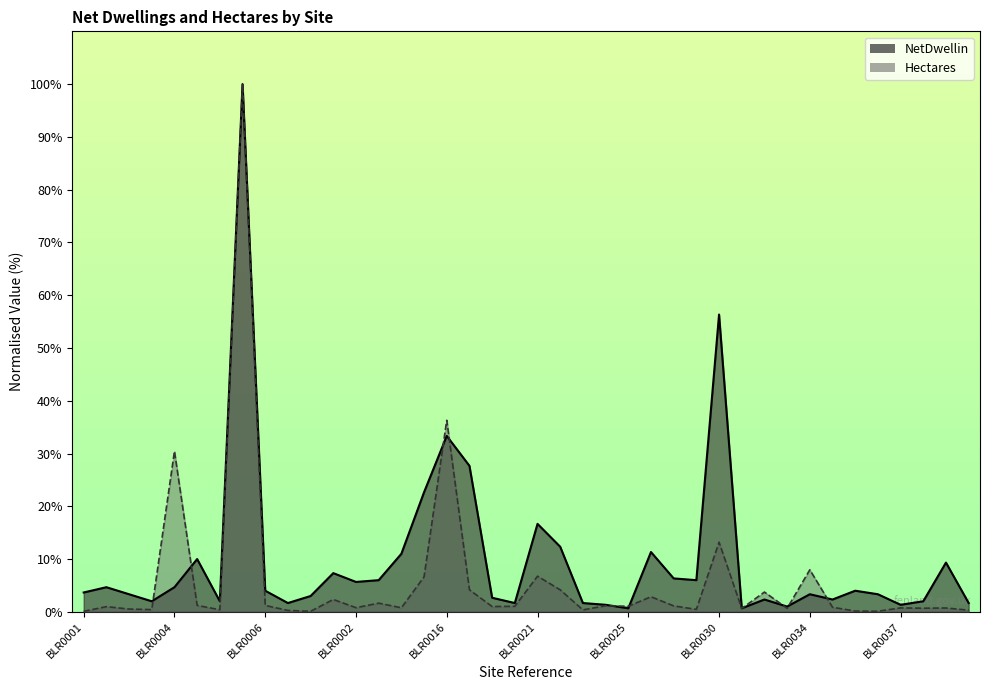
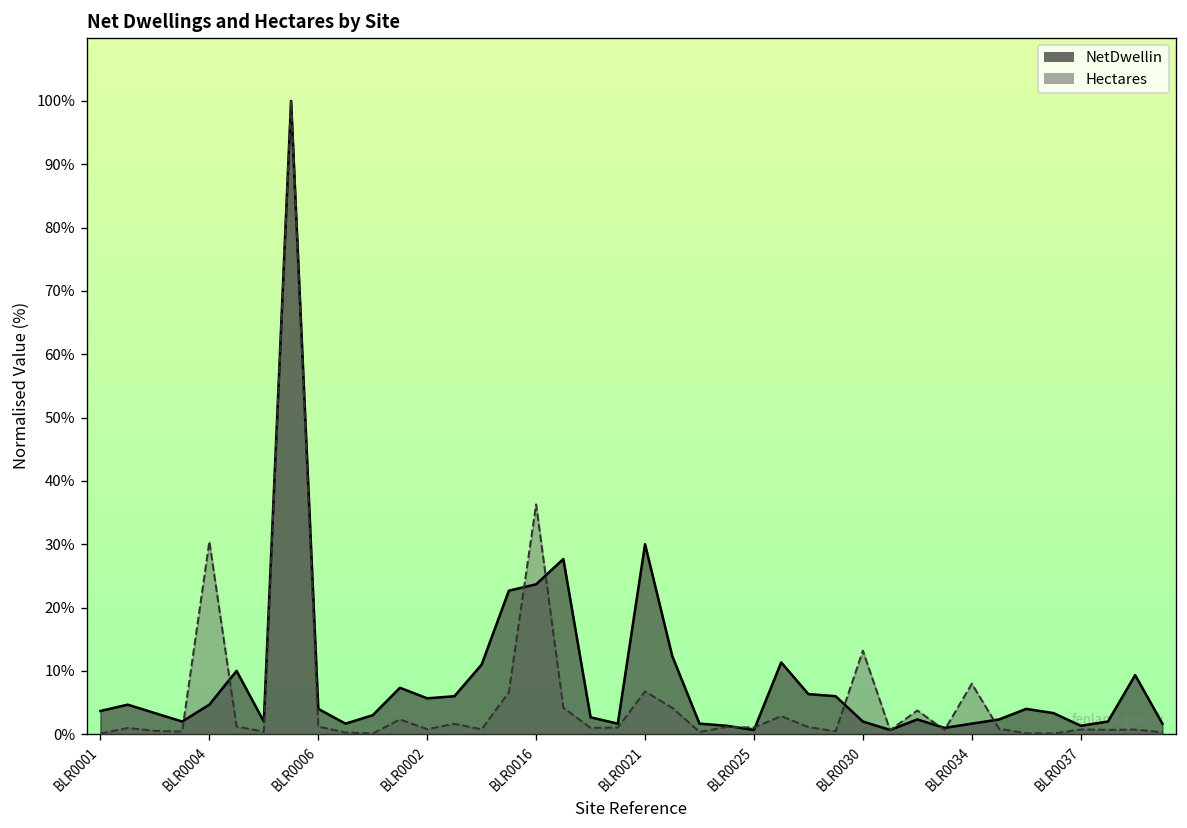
  {
    "NetDwellin": {
      "BLR0001": "4%",
      "BLR0004": "5%",
      "BLR0006": "4%",
      "BLR0002": "6%",
-     "BLR0016": "33%",
-     "BLR0021": "17%",
-     "BLR0030": "56%",
-     "BLR0034": "3%",
+     "BLR0016": "24%",
+     "BLR0021": "30%",
+     "BLR0030": "2%",
+     "BLR0034": "2%",
      "BLR0037": "1%"
    },
    "Hectares": {
      "BLR0001": "0%",
      "BLR0004": "30%",
      "BLR0006": "1%",
      "BLR0002": "1%",
      "BLR0016": "36%",
      "BLR0021": "7%",
      "BLR0030": "13%",
      "BLR0034": "8%",
      "BLR0037": "1%"
    }
  }
